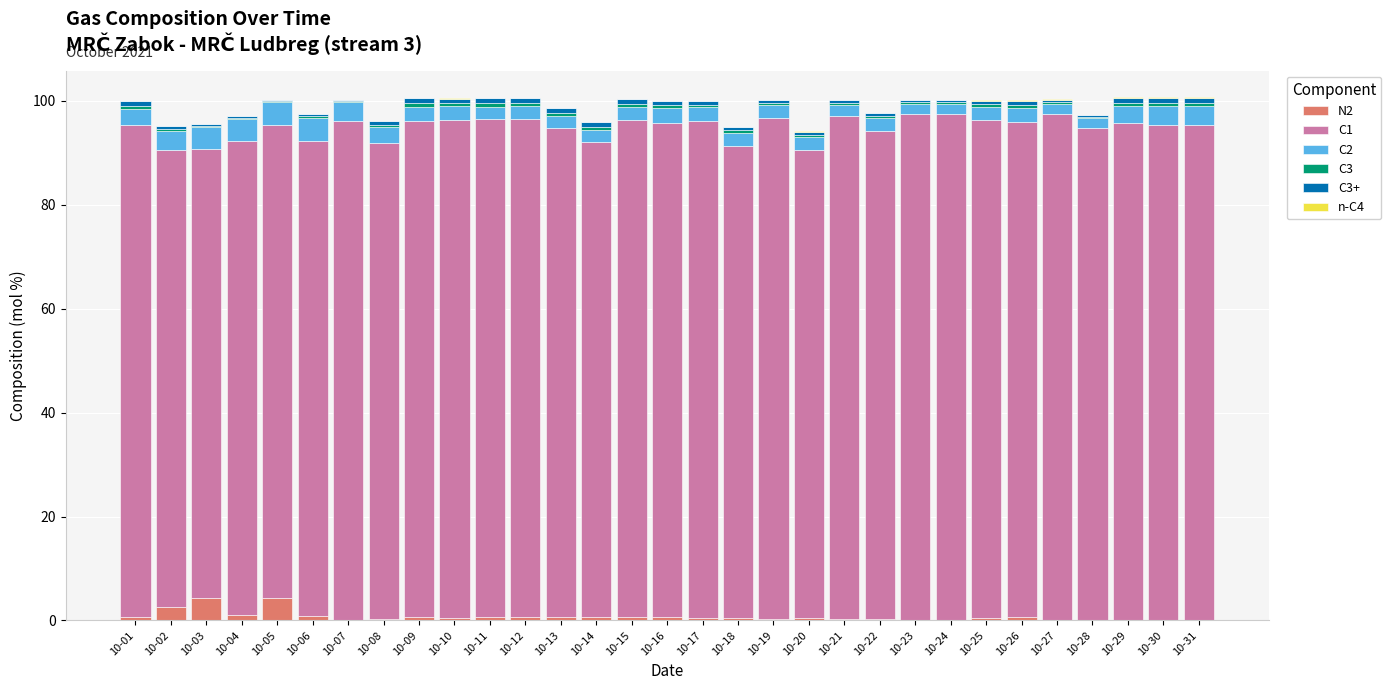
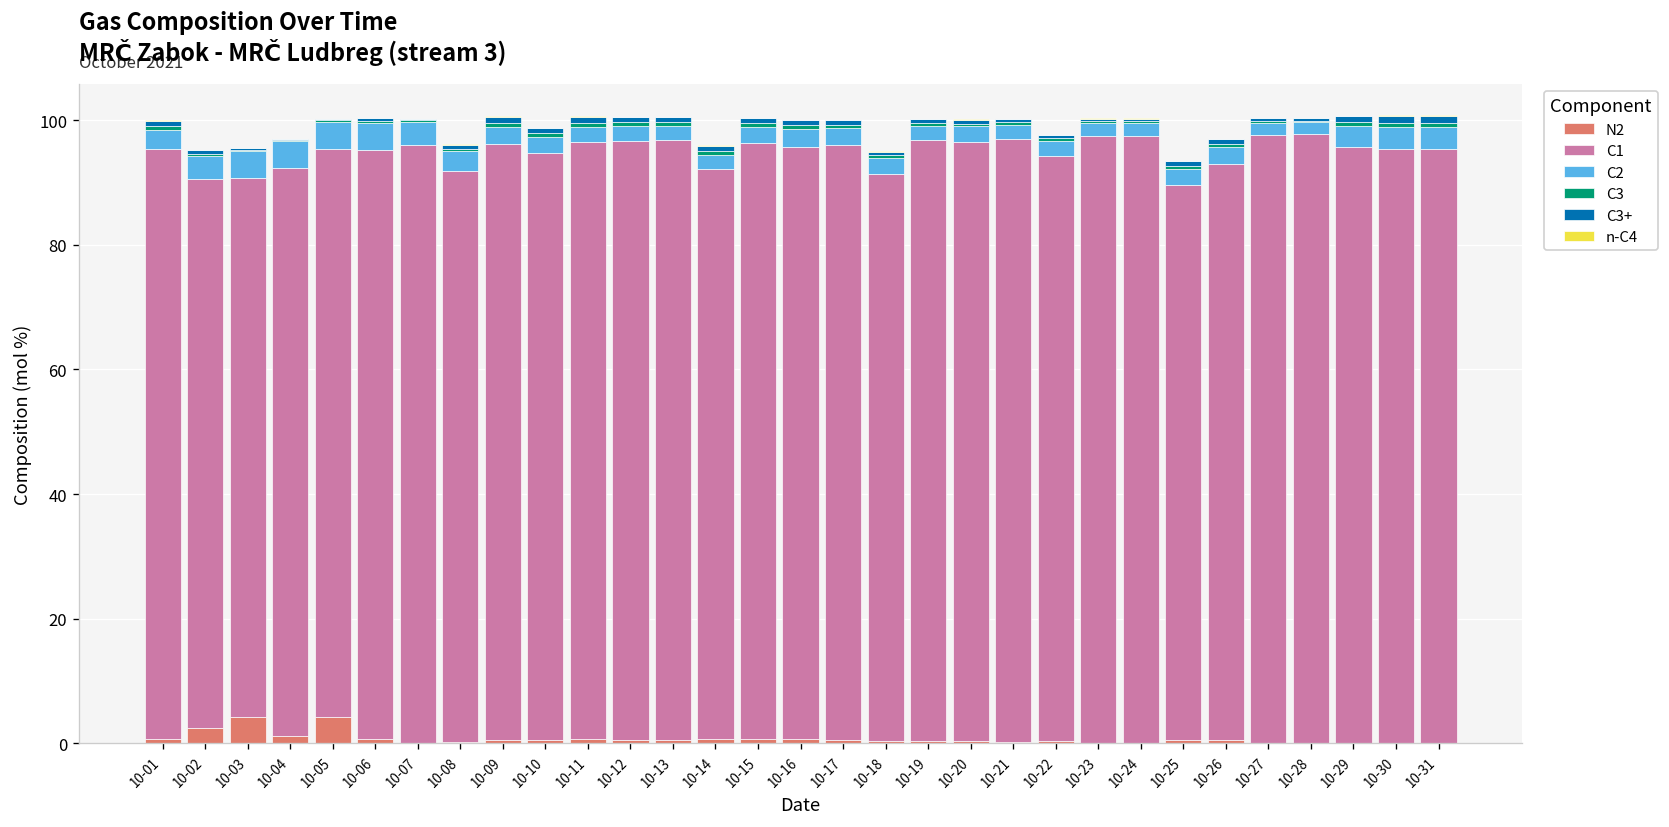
  {
    "N2": {
      "10-01": 1,
      "10-02": 2,
      "10-03": 4,
      "10-04": 1,
      "10-05": 4,
      "10-06": 1,
      "10-09": 1,
      "10-10": 1,
      "10-11": 1,
      "10-12": 1,
      "10-13": 1,
      "10-14": 1,
      "10-15": 1,
      "10-16": 1,
      "10-17": 1,
      "10-25": 0,
      "10-26": 1,
      "10-28": 0
    },
    "C1": {
      "10-01": 95,
      "10-02": 88,
      "10-03": 86,
      "10-04": 91,
      "10-05": 91,
-     "10-06": 92,
+     "10-06": 94,
      "10-07": 96,
      "10-08": 92,
      "10-09": 96,
-     "10-10": 96,
+     "10-10": 94,
      "10-11": 96,
      "10-12": 96,
-     "10-13": 94,
+     "10-13": 96,
      "10-14": 92,
      "10-15": 96,
      "10-16": 95,
      "10-17": 96,
      "10-18": 91,
      "10-19": 96,
-     "10-20": 90,
+     "10-20": 96,
      "10-21": 97,
      "10-22": 94,
      "10-23": 97,
      "10-24": 97,
-     "10-25": 96,
-     "10-26": 95,
+     "10-25": 89,
+     "10-26": 92,
      "10-27": 97,
-     "10-28": 95,
+     "10-28": 98,
      "10-29": 96,
      "10-30": 95,
      "10-31": 95
    },
    "C2": {
      "10-01": 3,
      "10-02": 4,
      "10-03": 4,
      "10-04": 4,
      "10-05": 4,
      "10-06": 4,
      "10-07": 4,
      "10-08": 3,
      "10-09": 3,
      "10-10": 3,
      "10-11": 2,
      "10-12": 2,
      "10-13": 2,
      "10-14": 2,
      "10-15": 2,
      "10-16": 3,
      "10-17": 3,
      "10-18": 3,
      "10-19": 2,
      "10-20": 3,
      "10-21": 2,
      "10-22": 2,
      "10-23": 2,
      "10-24": 2,
      "10-25": 3,
      "10-26": 3,
      "10-27": 2,
      "10-28": 2,
      "10-29": 3,
      "10-30": 4,
      "10-31": 4
    },
    "C3": {
      "10-01": 1,
      "10-09": 1,
      "10-10": 1,
      "10-11": 1,
      "10-12": 1,
      "10-13": 1,
      "10-14": 1,
      "10-15": 1,
      "10-16": 1,
      "10-17": 1,
      "10-25": 1,
      "10-26": 1,
      "10-29": 1,
      "10-30": 1,
      "10-31": 1
    },
    "C3+": {
      "10-01": 1,
      "10-02": 1,
      "10-08": 1,
      "10-09": 1,
      "10-10": 1,
      "10-11": 1,
      "10-12": 1,
      "10-13": 1,
      "10-14": 1,
      "10-15": 1,
      "10-16": 1,
      "10-17": 1,
      "10-18": 1,
      "10-19": 1,
      "10-20": 1,
      "10-21": 1,
      "10-22": 1,
      "10-25": 1,
      "10-26": 1,
      "10-29": 1,
      "10-30": 1,
      "10-31": 1
    }
  }
